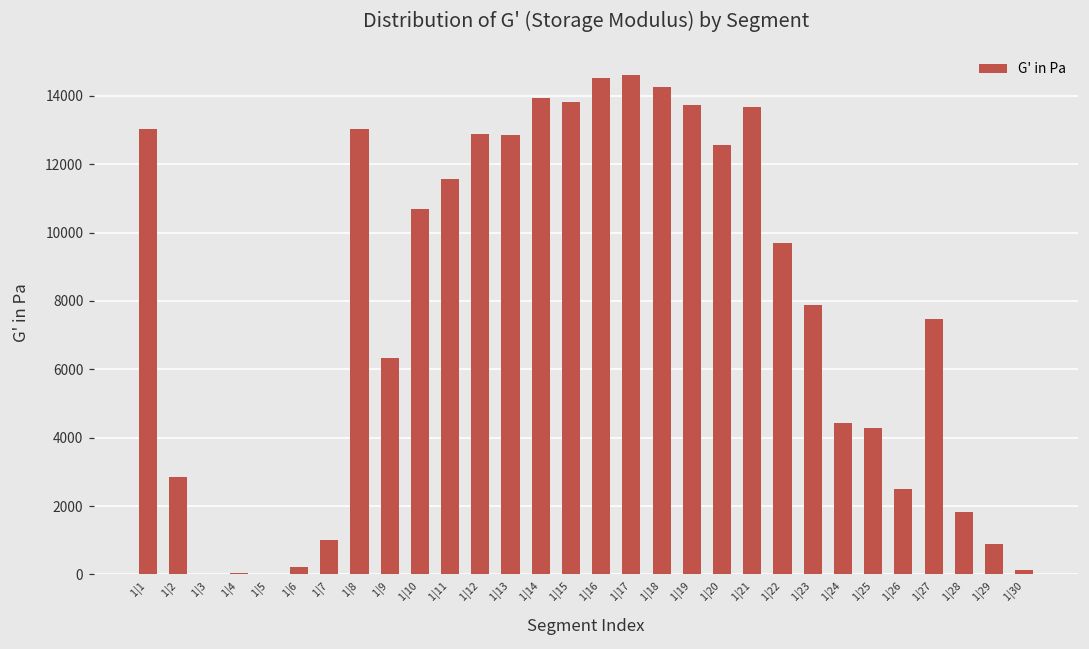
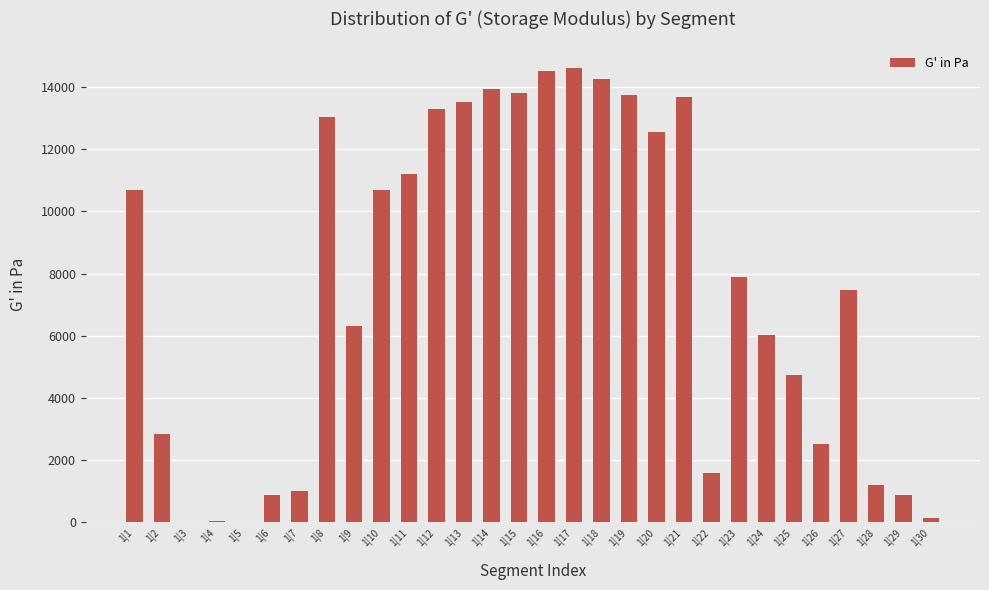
  {
-   "1|1": 13000,
+   "1|1": 10700,
    "1|2": 2800,
-   "1|6": 200,
+   "1|6": 900,
    "1|7": 1000,
    "1|8": 13000,
    "1|9": 6300,
    "1|10": 10700,
-   "1|11": 11600,
-   "1|12": 12900,
-   "1|13": 12900,
+   "1|11": 11200,
+   "1|12": 13300,
+   "1|13": 13500,
    "1|14": 13900,
    "1|15": 13800,
    "1|16": 14500,
    "1|17": 14600,
    "1|18": 14200,
    "1|19": 13700,
    "1|20": 12500,
    "1|21": 13700,
-   "1|22": 9700,
+   "1|22": 1600,
    "1|23": 7900,
-   "1|24": 4400,
-   "1|25": 4300,
+   "1|24": 6000,
+   "1|25": 4700,
    "1|26": 2500,
    "1|27": 7500,
-   "1|28": 1800,
+   "1|28": 1200,
    "1|29": 900,
    "1|30": 100
  }
